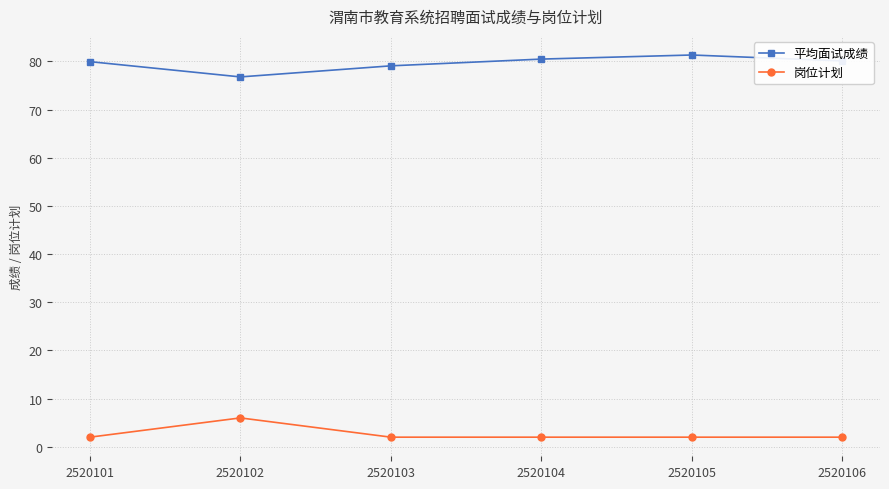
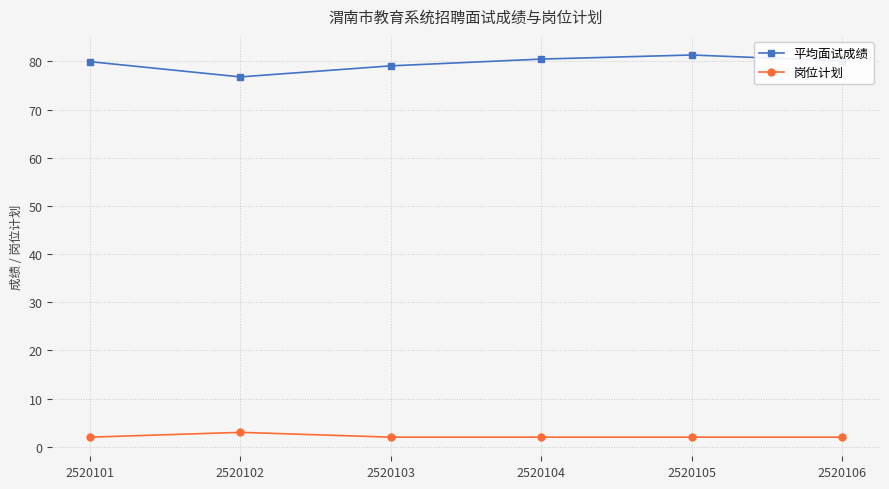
  {
    "平均面试成绩": {
      "2520101": 80,
      "2520102": 77,
      "2520103": 79,
      "2520104": 81,
      "2520105": 81
    },
    "岗位计划": {
      "2520101": 2,
-     "2520102": 6,
+     "2520102": 3,
      "2520103": 2,
      "2520104": 2,
      "2520105": 2,
      "2520106": 2
    }
  }
